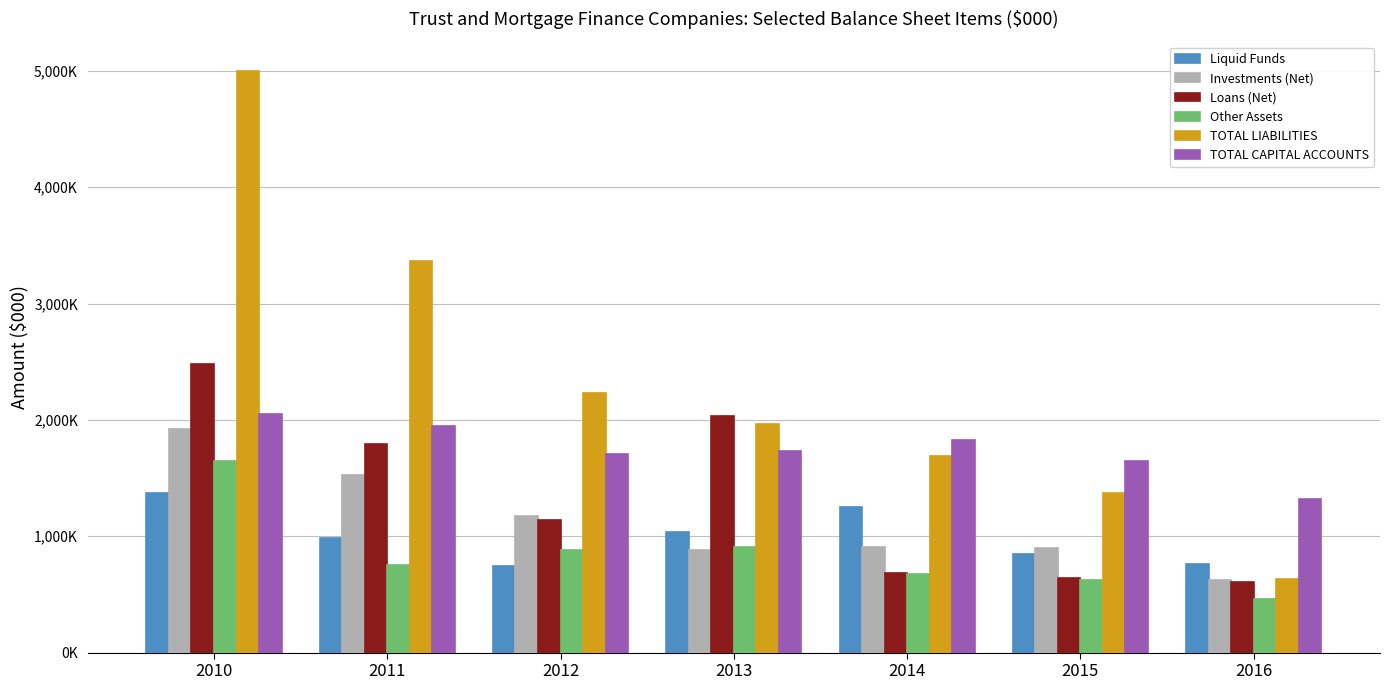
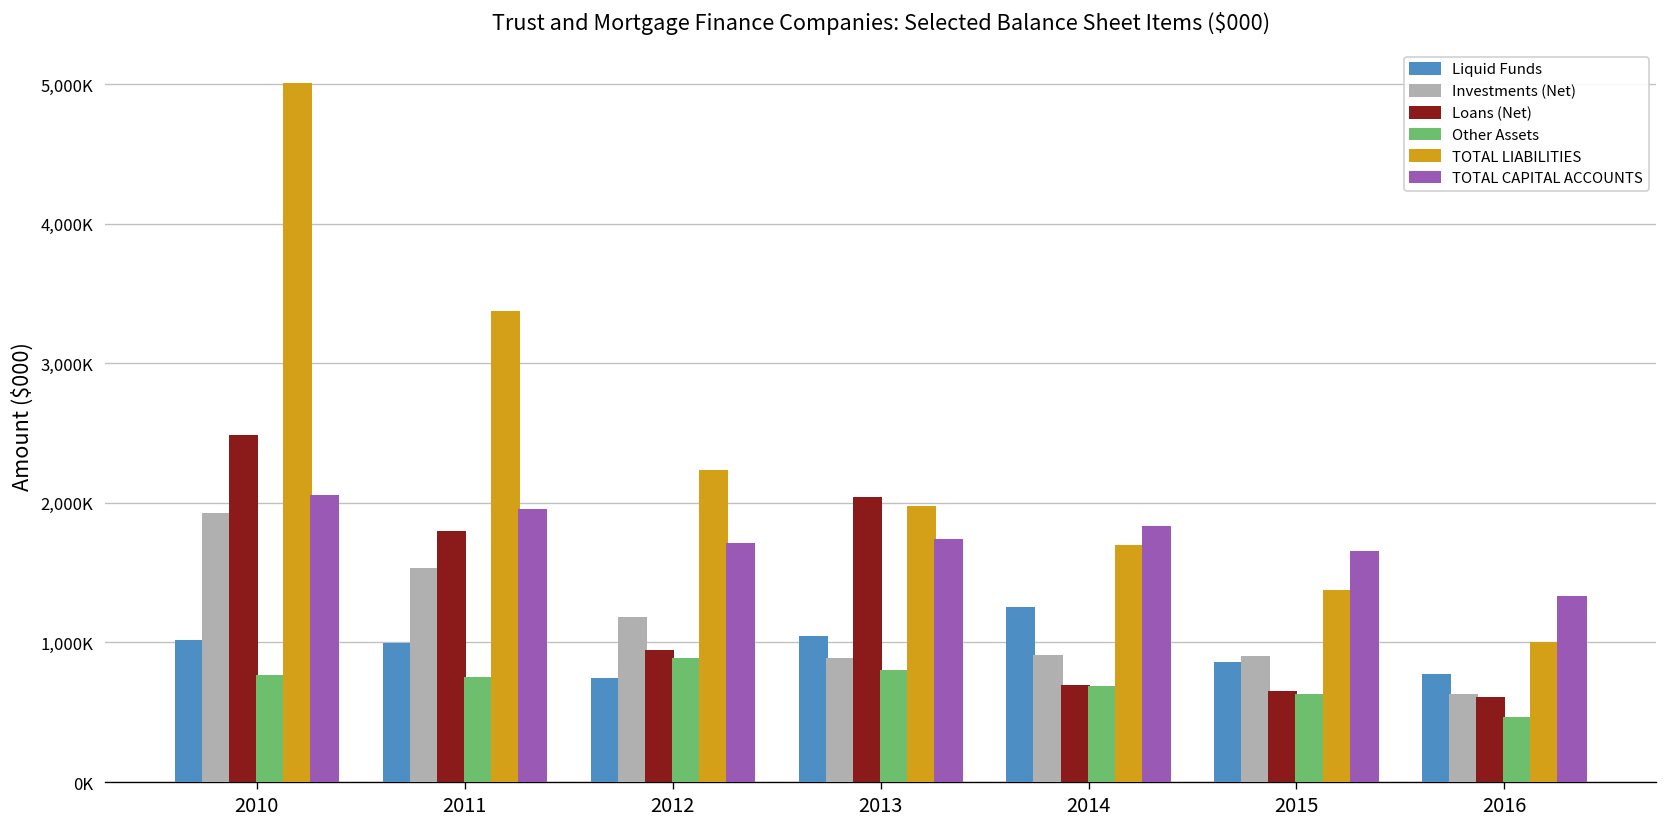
  {
    "Liquid Funds": {
-     "2010": "1,370,000",
+     "2010": "1,010,000",
      "2011": "990,000",
      "2012": "740,000",
      "2013": "1,040,000",
      "2014": "1,250,000",
      "2015": "850,000",
      "2016": "770,000"
    },
    "Investments (Net)": {
      "2010": "1,920,000",
      "2011": "1,520,000",
      "2012": "1,180,000",
      "2013": "880,000",
      "2014": "910,000",
      "2015": "900,000",
      "2016": "620,000"
    },
    "Loans (Net)": {
      "2010": "2,480,000",
      "2011": "1,790,000",
-     "2012": "1,140,000",
+     "2012": "940,000",
      "2013": "2,030,000",
      "2014": "690,000",
      "2015": "640,000",
      "2016": "610,000"
    },
    "Other Assets": {
-     "2010": "1,650,000",
+     "2010": "760,000",
      "2011": "750,000",
      "2012": "880,000",
-     "2013": "910,000",
+     "2013": "790,000",
      "2014": "680,000",
      "2015": "630,000",
      "2016": "460,000"
    },
    "TOTAL LIABILITIES": {
      "2010": "5,000,000",
      "2011": "3,370,000",
      "2012": "2,230,000",
      "2013": "1,970,000",
      "2014": "1,690,000",
      "2015": "1,370,000",
-     "2016": "630,000"
+     "2016": "1,000,000"
    },
    "TOTAL CAPITAL ACCOUNTS": {
      "2010": "2,050,000",
      "2011": "1,950,000",
      "2012": "1,710,000",
      "2013": "1,730,000",
      "2014": "1,830,000",
      "2015": "1,650,000",
      "2016": "1,320,000"
    }
  }
